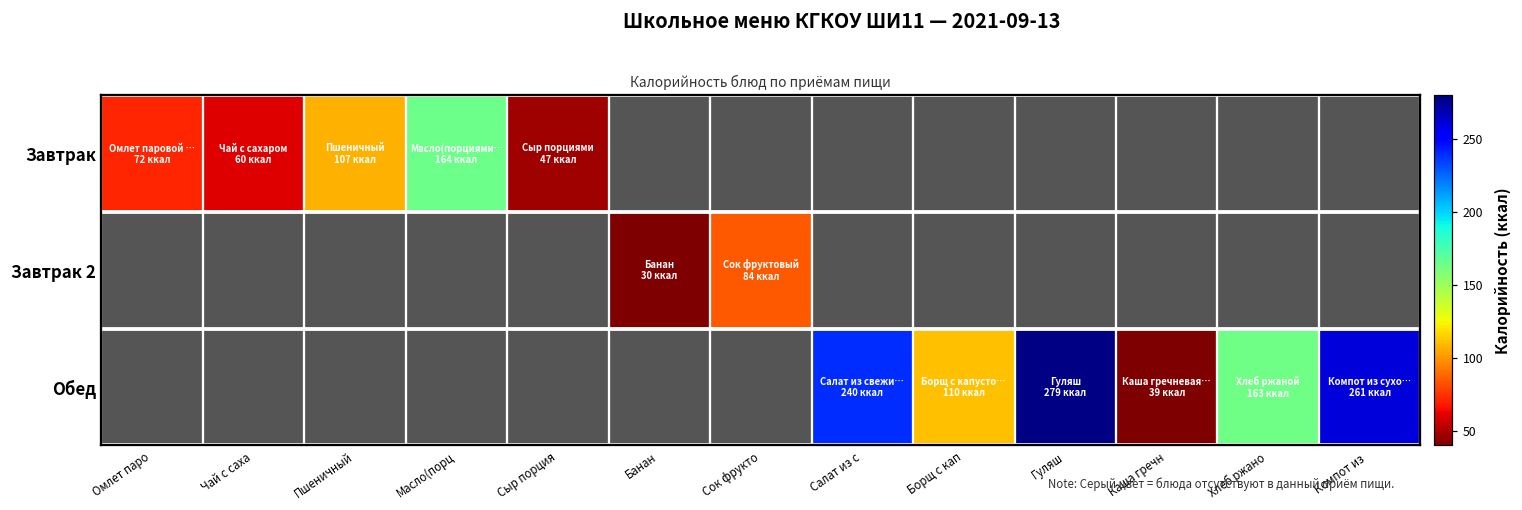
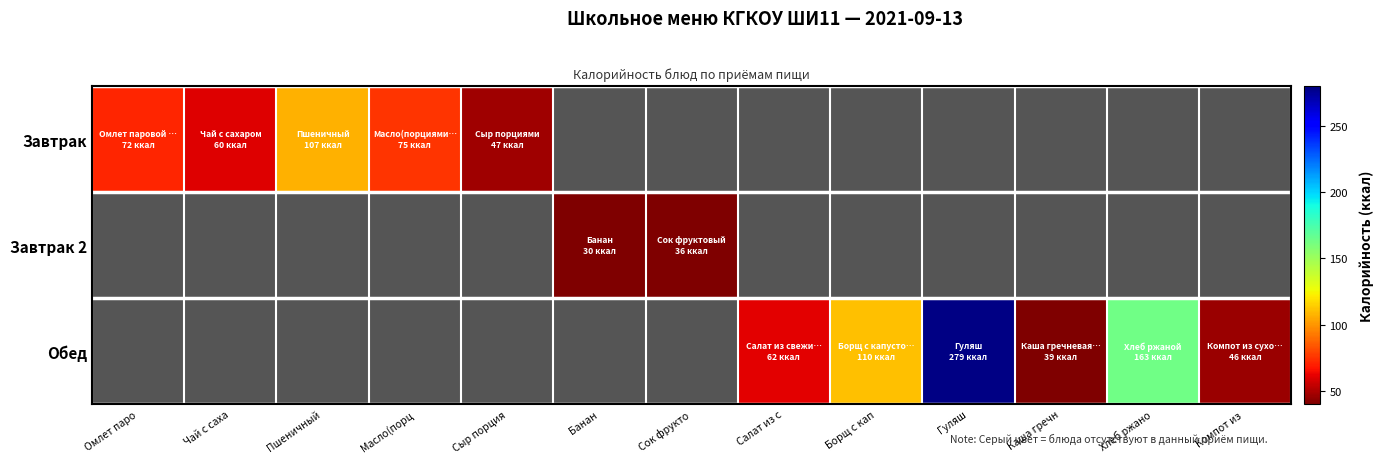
  {
    "Завтрак": {
      "Омлет паро": 72,
      "Чай с саха": 60,
      "Пшеничный": 107,
-     "Масло(порц": 164,
+     "Масло(порц": 75,
      "Сыр порция": 47
    },
    "Завтрак 2": {
      "Банан": 30,
-     "Сок фрукто": 84
+     "Сок фрукто": 36
    },
    "Обед": {
-     "Салат из с": 240,
+     "Салат из с": 62,
      "Борщ с кап": 110,
      "Гуляш": 279,
      "Каша гречн": 39,
      "Хлеб ржано": 163,
-     "Компот из": 261
+     "Компот из": 46
    }
  }
